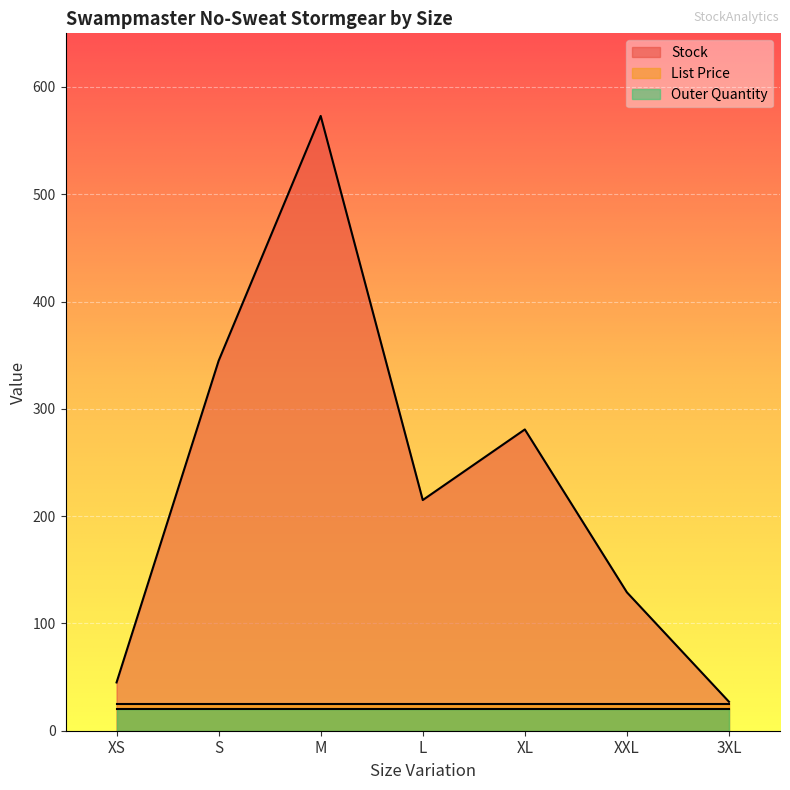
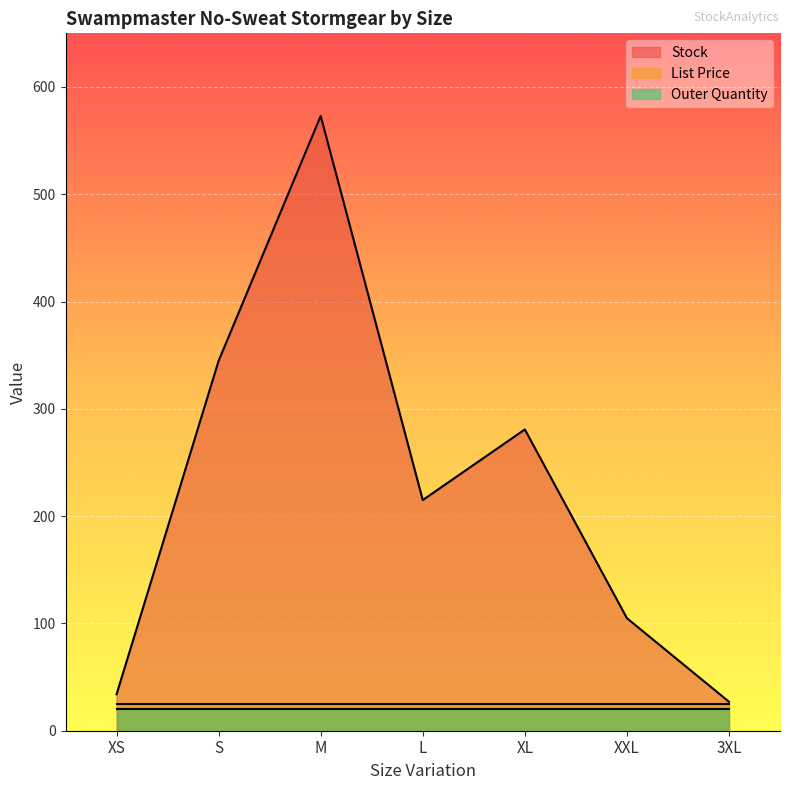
  {
    "Stock": {
-     "XS": 45,
+     "XS": 34,
      "S": 345,
      "M": 573,
      "L": 215,
      "XL": 281,
-     "XXL": 129
+     "XXL": 105
    },
    "List Price": {
      "XS": 25,
      "S": 25,
      "M": 25,
      "L": 25,
      "XL": 25,
      "XXL": 25
    },
    "Outer Quantity": {
      "XS": 20,
      "S": 20,
      "M": 20,
      "L": 20,
      "XL": 20,
      "XXL": 20,
      "3XL": 20
    }
  }
